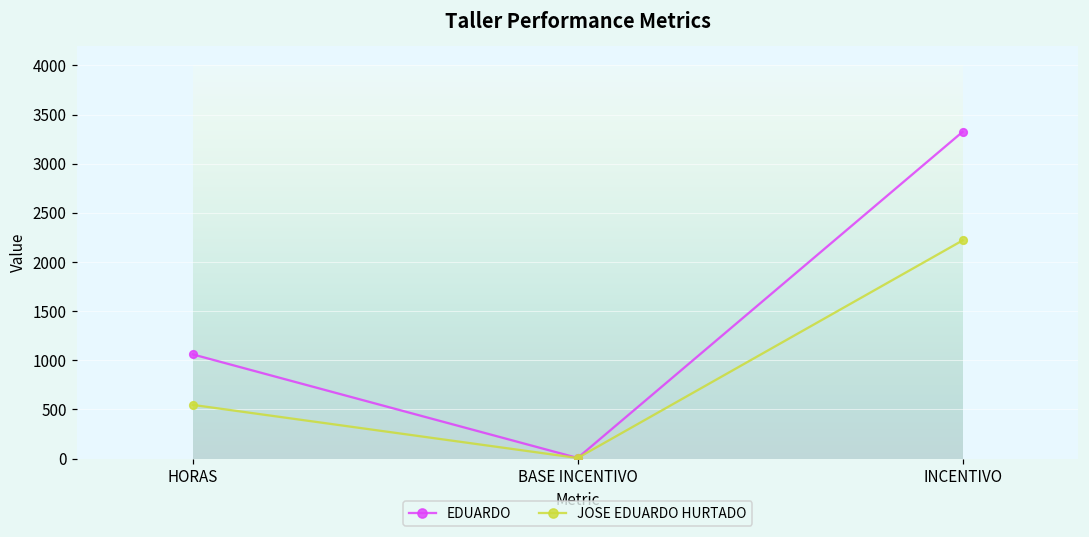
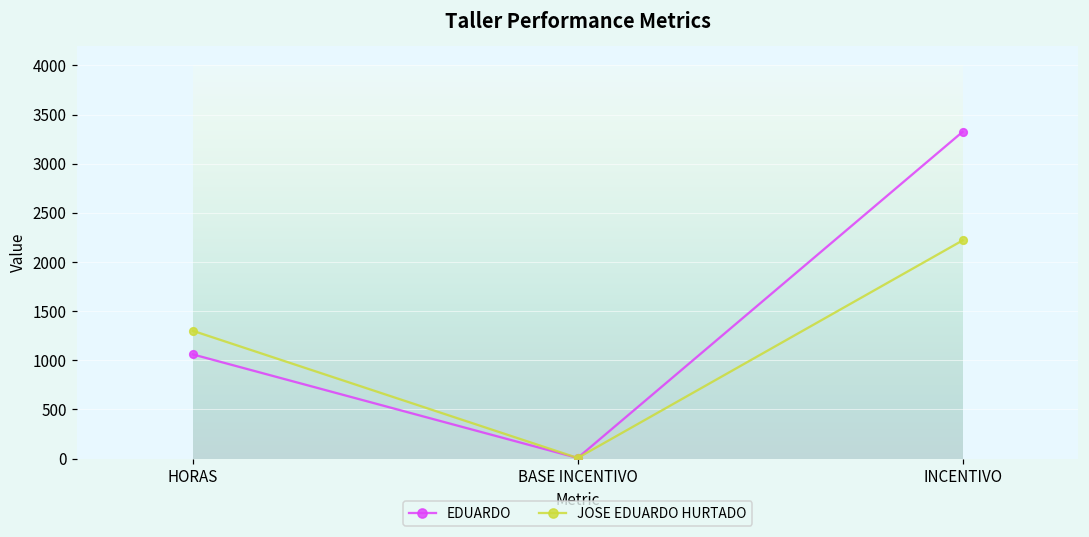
  {
    "EDUARDO": {
      "HORAS": 1100,
      "INCENTIVO": 3300
    },
    "JOSE EDUARDO HURTADO": {
-     "HORAS": 500,
+     "HORAS": 1300,
      "INCENTIVO": 2200
    }
  }
